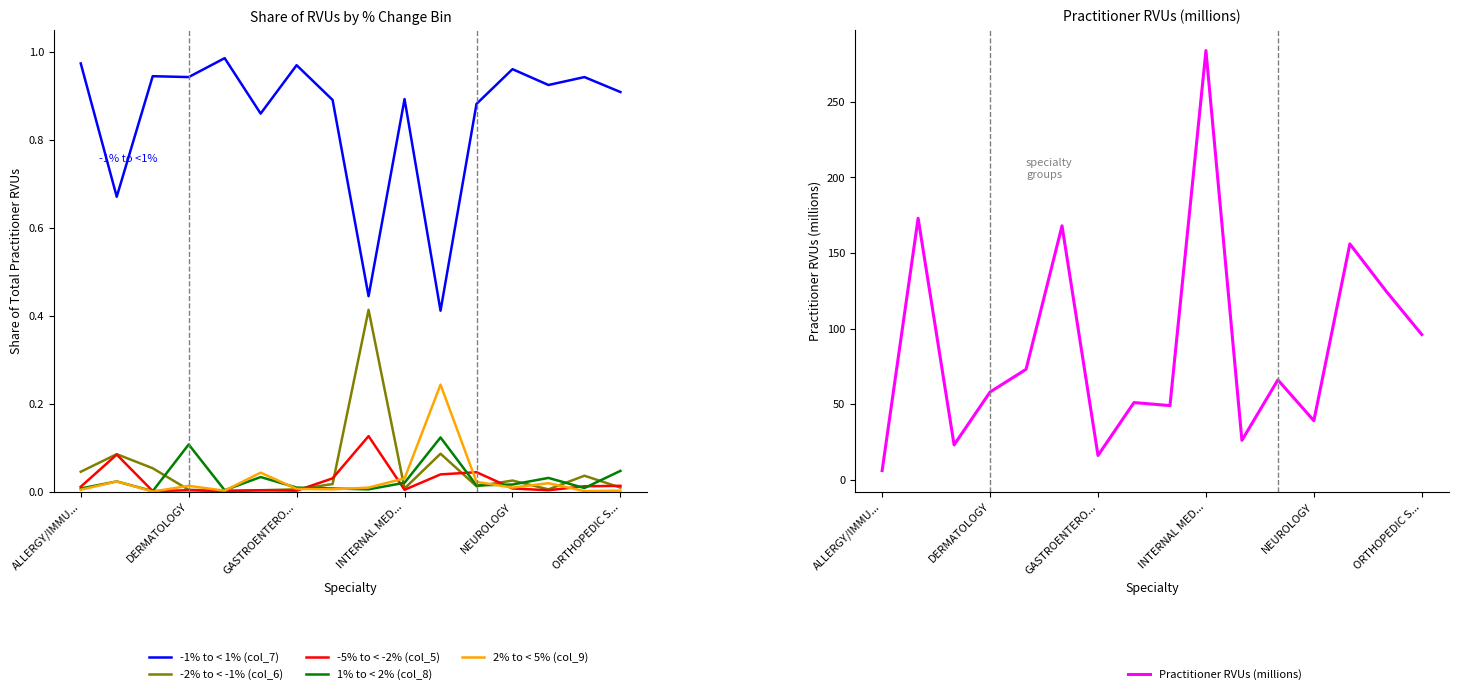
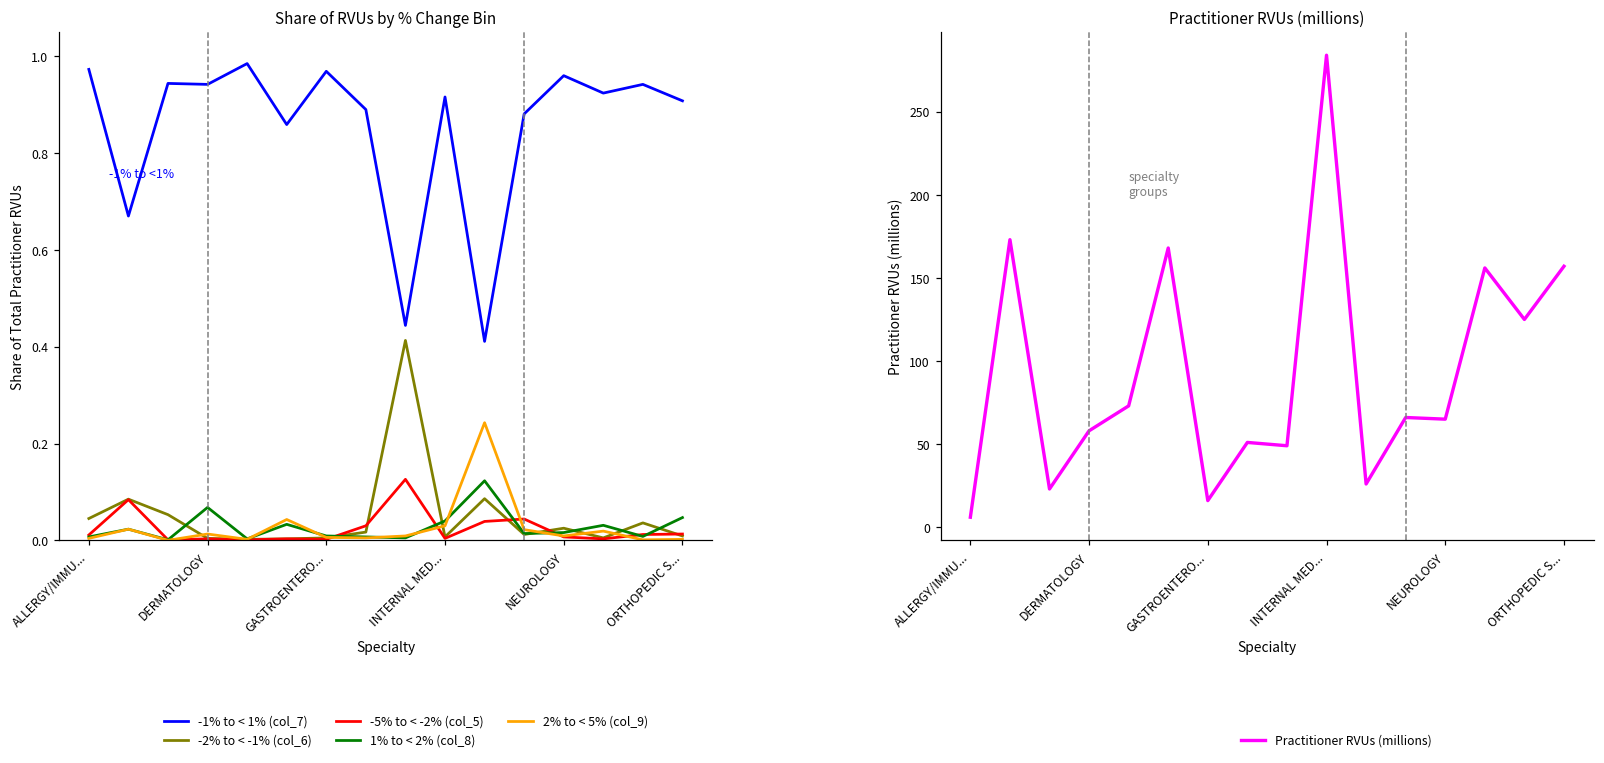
  {
    "Share of RVUs by % Change Bin": {
      "-1% to < 1% (col_7)": {
        "ALLERGY/IMMU...": 0.97,
        "DERMATOLOGY": 0.94,
        "GASTROENTERO...": 0.97,
-       "INTERNAL MED...": 0.89,
+       "INTERNAL MED...": 0.92,
        "NEUROLOGY": 0.96,
        "ORTHOPEDIC S...": 0.91
      },
      "-2% to < -1% (col_6)": {
        "ALLERGY/IMMU...": 0.05,
        "NEUROLOGY": 0.03
      },
      "1% to < 2% (col_8)": {
-       "DERMATOLOGY": 0.11,
-       "INTERNAL MED...": 0.02,
+       "DERMATOLOGY": 0.07,
+       "INTERNAL MED...": 0.04,
        "NEUROLOGY": 0.02,
        "ORTHOPEDIC S...": 0.05
      },
      "2% to < 5% (col_9)": {
        "DERMATOLOGY": 0.01,
        "INTERNAL MED...": 0.03,
        "ORTHOPEDIC S...": 0.00
      }
    },
    "Practitioner RVUs (millions)": {
      "ALLERGY/IMMU...": 6,
      "DERMATOLOGY": 58,
      "GASTROENTERO...": 16,
      "INTERNAL MED...": 284,
-     "NEUROLOGY": 39,
-     "ORTHOPEDIC S...": 96
+     "NEUROLOGY": 65,
+     "ORTHOPEDIC S...": 157
    }
  }
